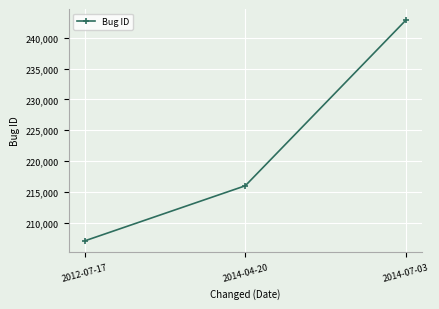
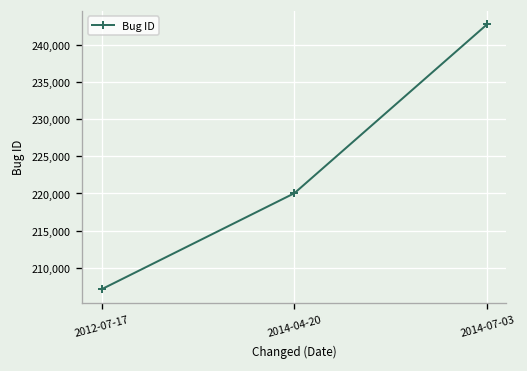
  {
    "2012-07-17": "207,000",
-   "2014-04-20": "216,000",
+   "2014-04-20": "220,000",
    "2014-07-03": "243,000"
  }
